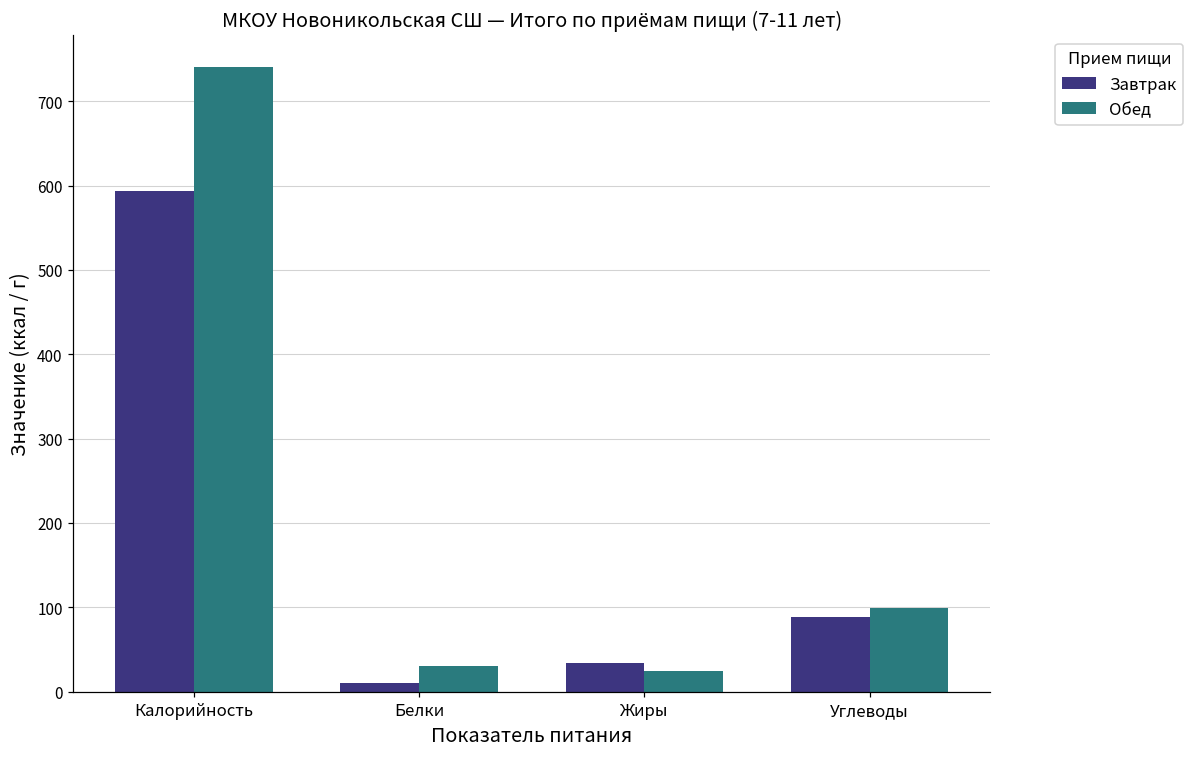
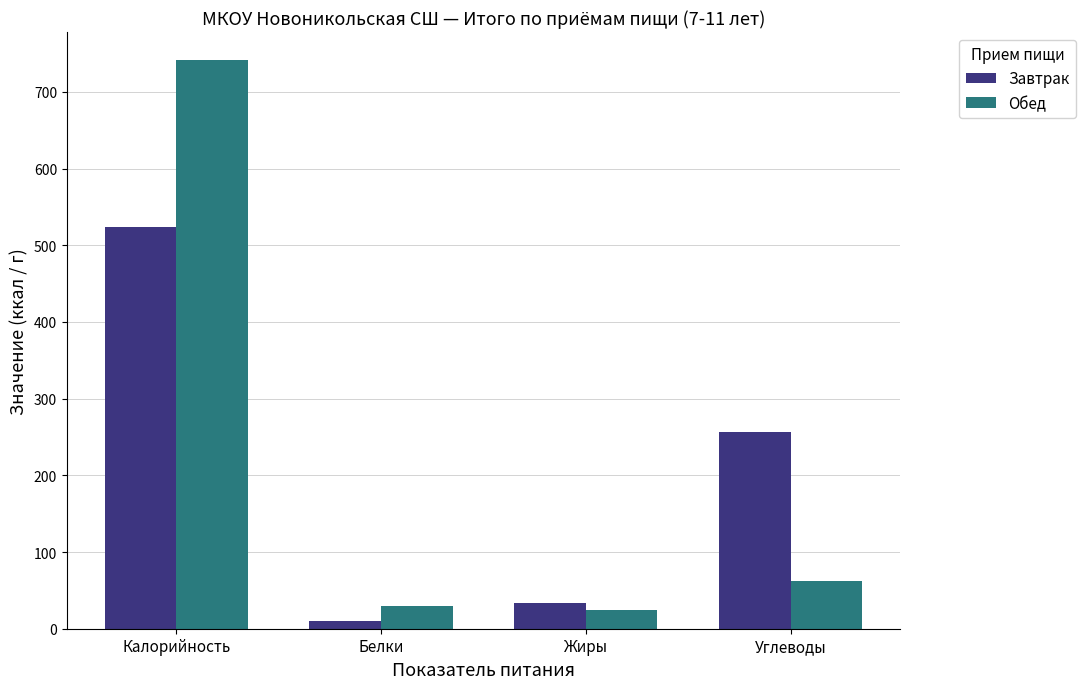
  {
    "Завтрак": {
-     "Калорийность": 590,
+     "Калорийность": 520,
      "Белки": 10,
      "Жиры": 30,
-     "Углеводы": 90
+     "Углеводы": 260
    },
    "Обед": {
      "Калорийность": 740,
      "Белки": 30,
      "Жиры": 30,
-     "Углеводы": 100
+     "Углеводы": 60
    }
  }
